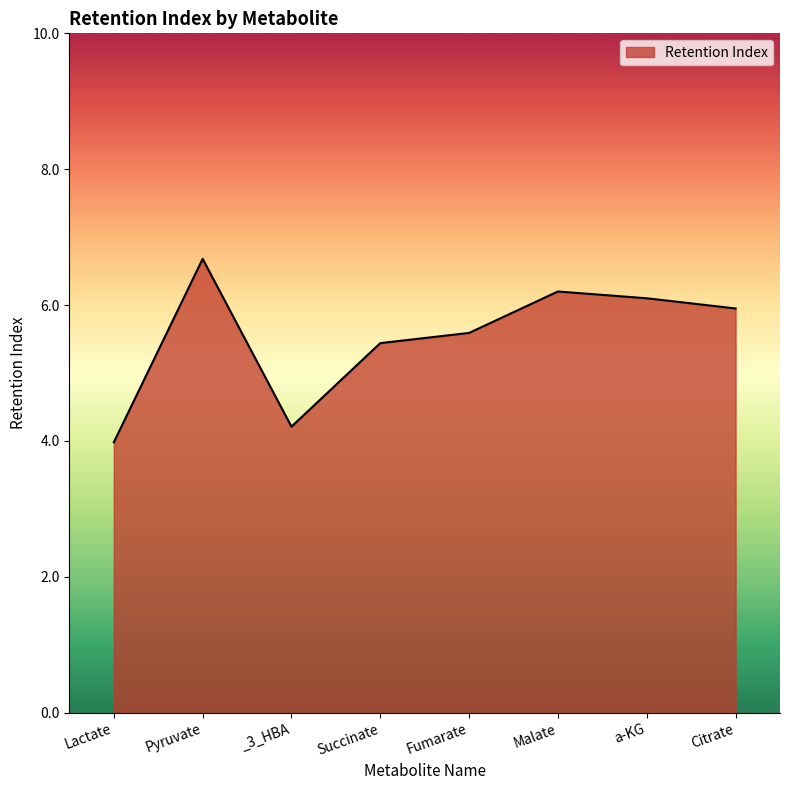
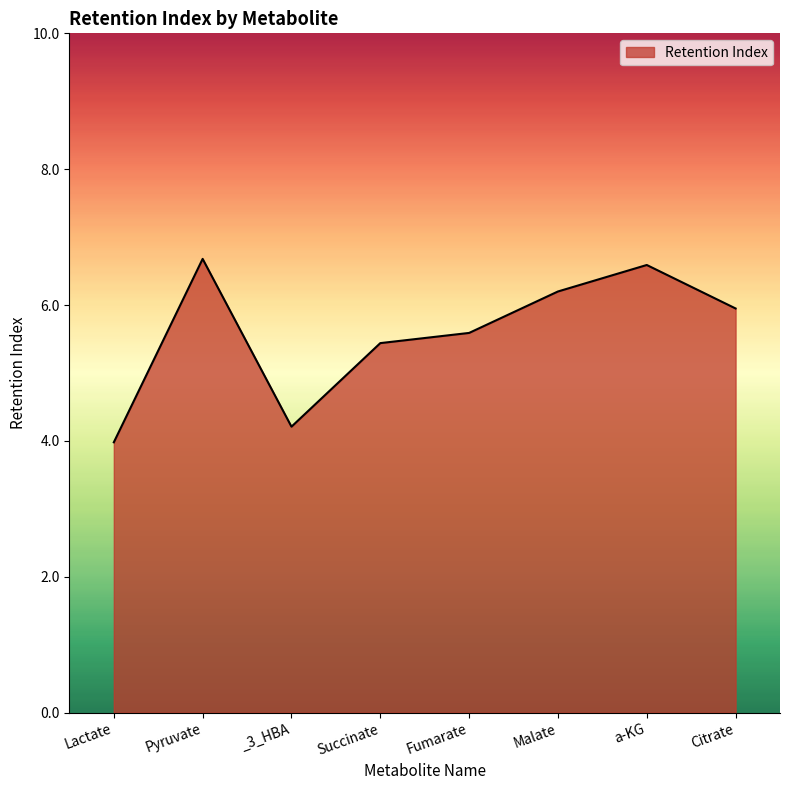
  {
    "Lactate": 4.0,
    "Pyruvate": 6.7,
    "_3_HBA": 4.2,
    "Succinate": 5.4,
    "Fumarate": 5.6,
    "Malate": 6.2,
-   "a-KG": 6.1,
+   "a-KG": 6.6,
    "Citrate": 6.0
  }
